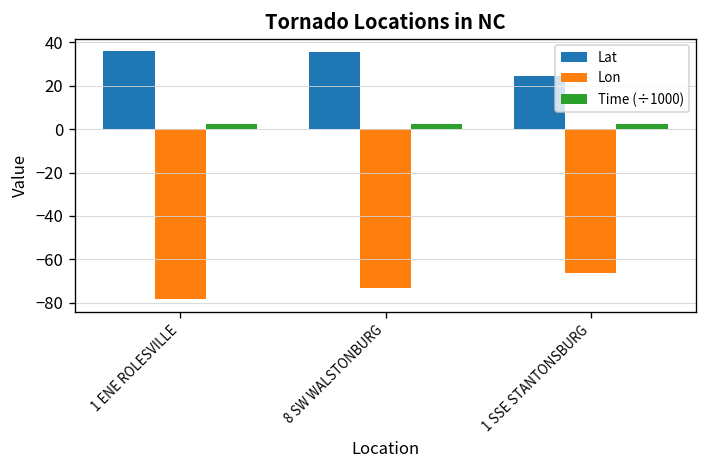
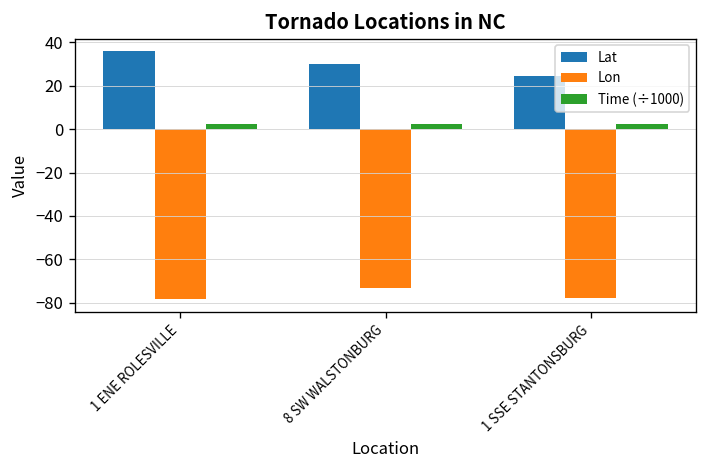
  {
    "Lat": {
      "1 ENE ROLESVILLE": 36,
-     "8 SW WALSTONBURG": 36,
+     "8 SW WALSTONBURG": 30,
      "1 SSE STANTONSBURG": 25
    },
    "Lon": {
      "1 ENE ROLESVILLE": -78,
      "8 SW WALSTONBURG": -73,
-     "1 SSE STANTONSBURG": -66
+     "1 SSE STANTONSBURG": -78
    },
    "Time (÷1000)": {
      "1 ENE ROLESVILLE": 2,
      "8 SW WALSTONBURG": 2,
      "1 SSE STANTONSBURG": 2
    }
  }
